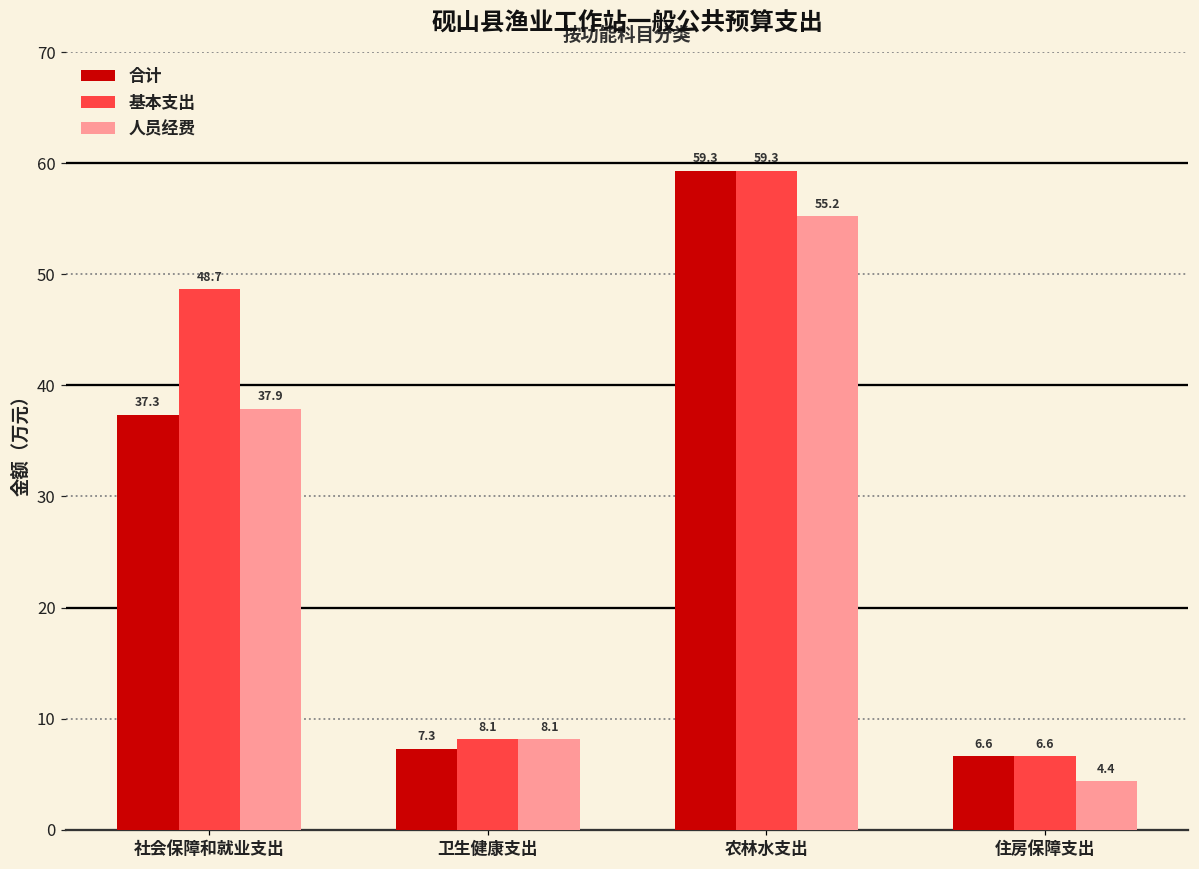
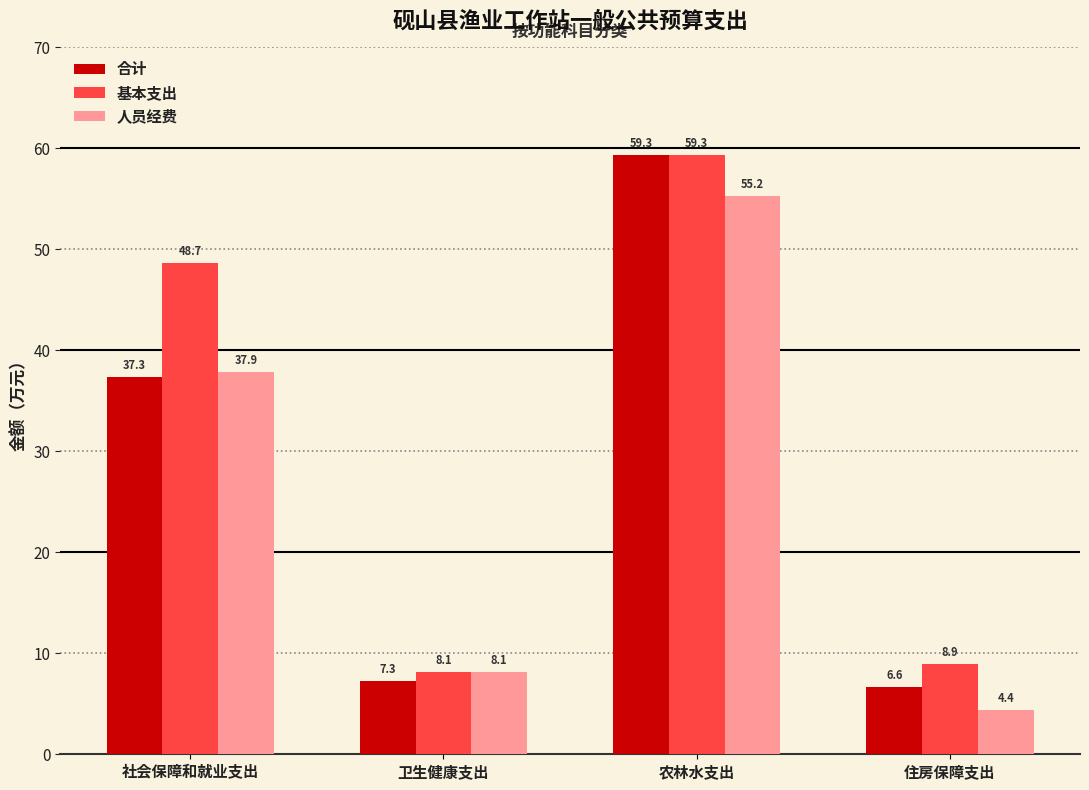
  {
    "合计": {
      "社会保障和就业支出": 37.3,
      "卫生健康支出": 7.3,
      "农林水支出": 59.3,
      "住房保障支出": 6.6
    },
    "基本支出": {
      "社会保障和就业支出": 48.7,
      "卫生健康支出": 8.1,
      "农林水支出": 59.3,
-     "住房保障支出": 6.6
+     "住房保障支出": 8.9
    },
    "人员经费": {
      "社会保障和就业支出": 37.9,
      "卫生健康支出": 8.1,
      "农林水支出": 55.2,
      "住房保障支出": 4.4
    }
  }
